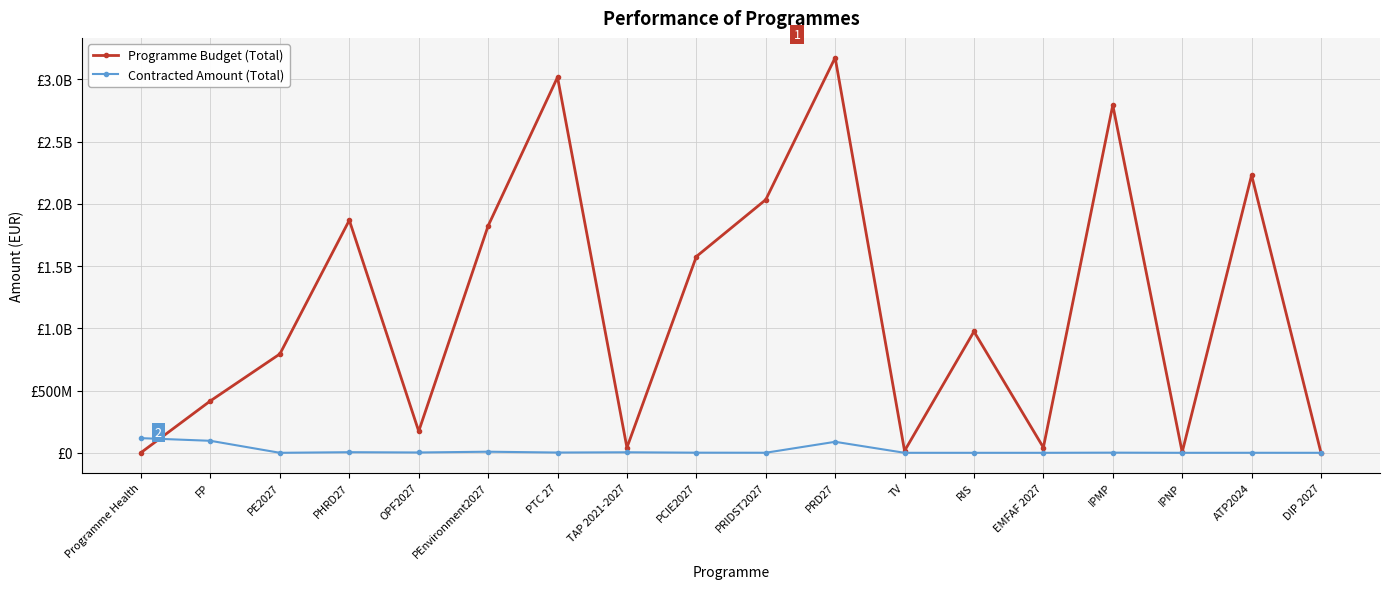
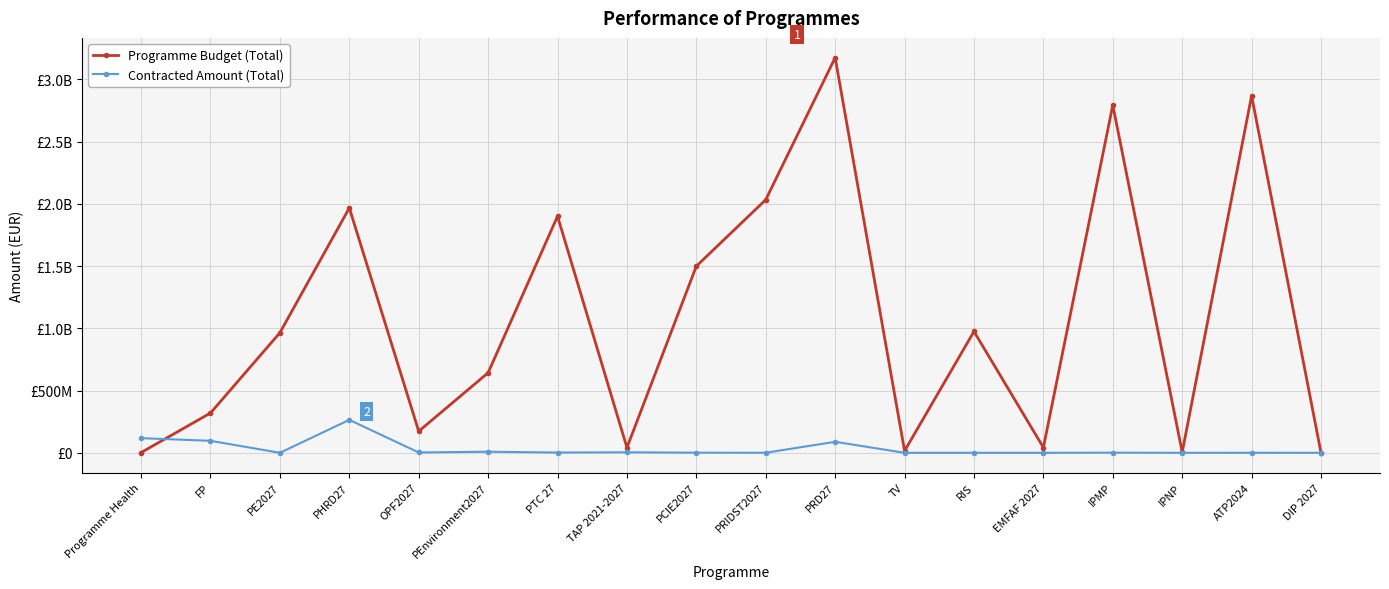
  {
    "Programme Budget (Total)": {
      "Programme Health": "£0",
-     "FP": "£420000000",
-     "PE2027": "£790000000",
-     "PHRD27": "£1870000000",
+     "FP": "£320000000",
+     "PE2027": "£960000000",
+     "PHRD27": "£1970000000",
      "OPF2027": "£170000000",
-     "PEnvironment2027": "£1820000000",
-     "PTC 27": "£3020000000",
+     "PEnvironment2027": "£640000000",
+     "PTC 27": "£1900000000",
      "TAP 2021-2027": "£40000000",
-     "PCIE2027": "£1580000000",
+     "PCIE2027": "£1500000000",
      "PRIDST2027": "£2030000000",
      "PRD27": "£3180000000",
      "RIS": "£970000000",
      "EMFAF 2027": "£40000000",
      "IPMP": "£2790000000",
-     "ATP2024": "£2230000000"
+     "ATP2024": "£2870000000"
    },
    "Contracted Amount (Total)": {
      "Programme Health": "£120000000",
      "FP": "£100000000",
      "PE2027": "£0",
-     "PHRD27": "£0",
+     "PHRD27": "£260000000",
      "OPF2027": "£0",
      "PEnvironment2027": "£10000000",
      "PTC 27": "£0",
      "TAP 2021-2027": "£0",
      "PCIE2027": "£0",
      "PRIDST2027": "£0",
      "PRD27": "£90000000",
      "RIS": "£0",
      "EMFAF 2027": "£0",
      "IPMP": "£0",
      "ATP2024": "£0"
    }
  }
